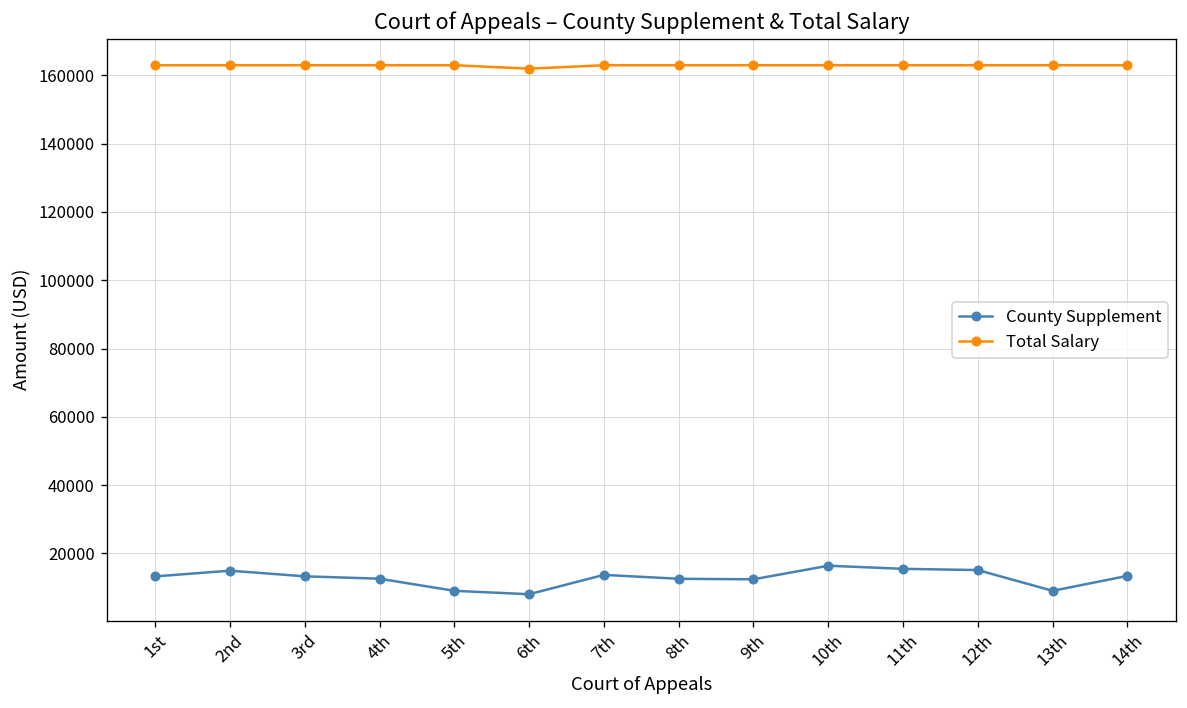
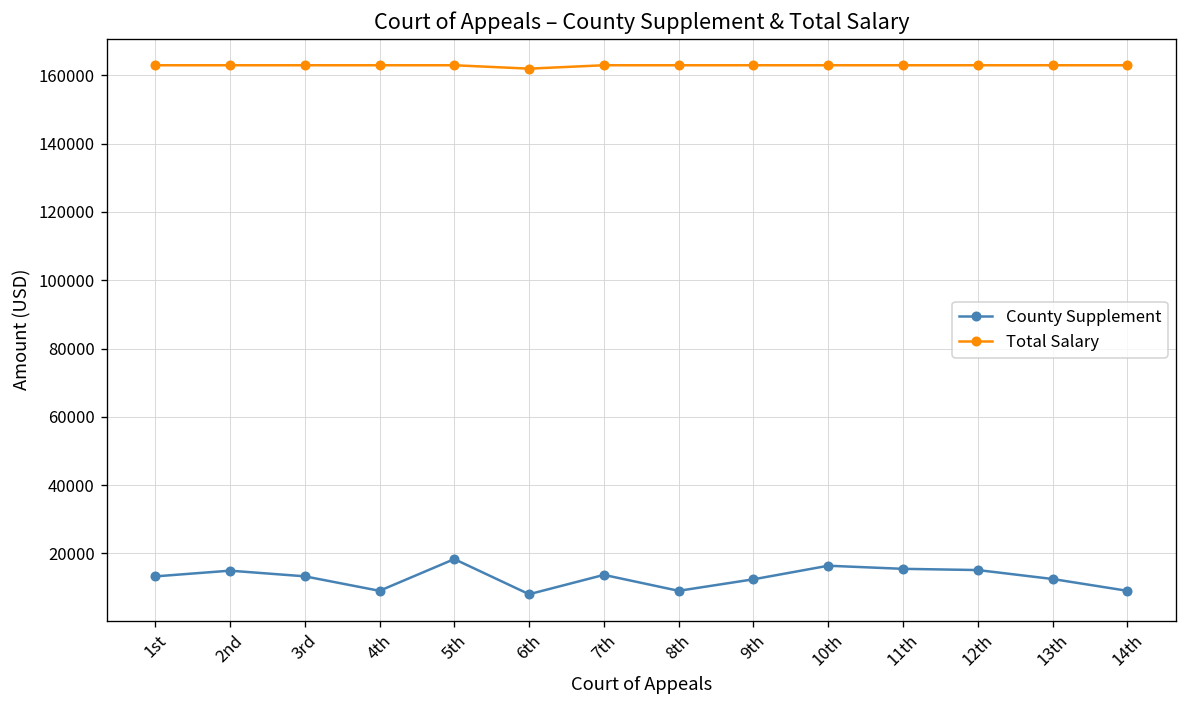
  {
    "County Supplement": {
      "1st": 13000,
      "2nd": 15000,
      "3rd": 13000,
-     "4th": 13000,
-     "5th": 9000,
+     "4th": 9000,
+     "5th": 18000,
      "6th": 8000,
      "7th": 14000,
-     "8th": 13000,
+     "8th": 9000,
      "9th": 12000,
      "10th": 16000,
      "11th": 15000,
      "12th": 15000,
-     "13th": 9000,
-     "14th": 13000
+     "13th": 12000,
+     "14th": 9000
    },
    "Total Salary": {
      "1st": 163000,
      "2nd": 163000,
      "3rd": 163000,
      "4th": 163000,
      "5th": 163000,
      "6th": 162000,
      "7th": 163000,
      "8th": 163000,
      "9th": 163000,
      "10th": 163000,
      "11th": 163000,
      "12th": 163000,
      "13th": 163000,
      "14th": 163000
    }
  }
